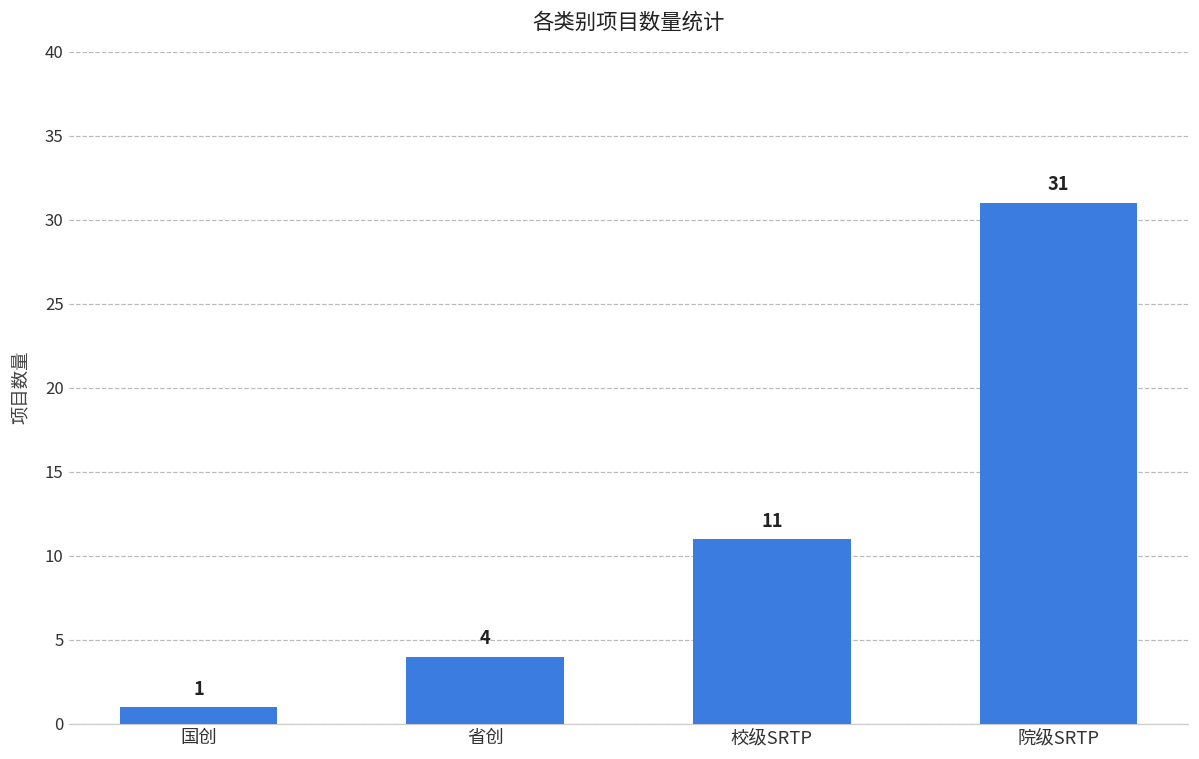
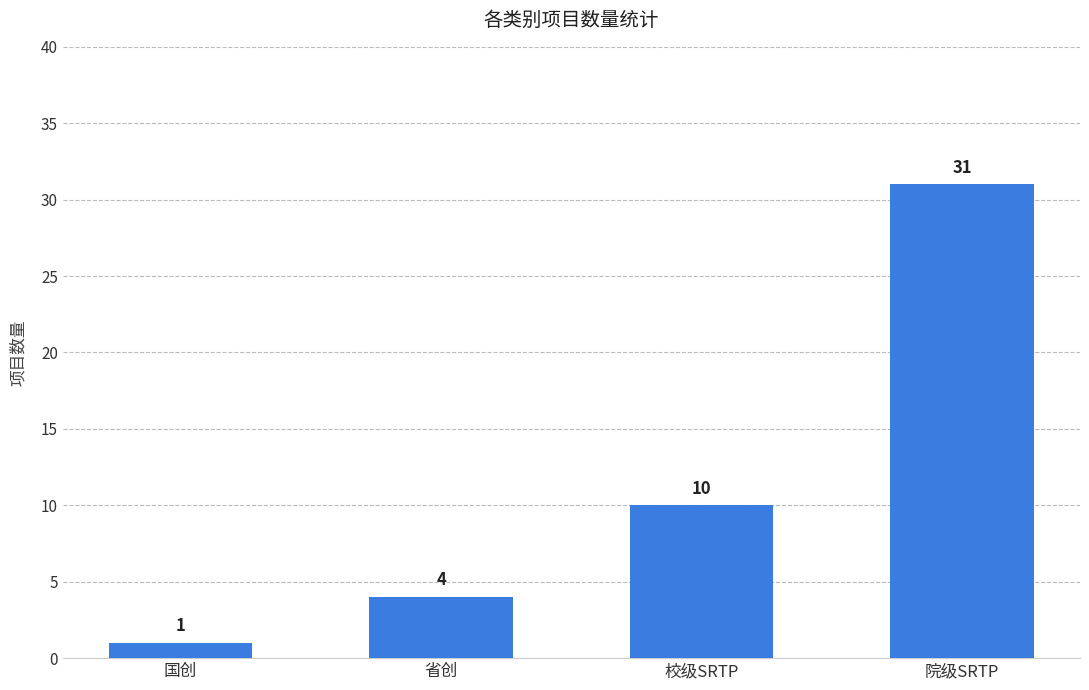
  {
    "国创": 1,
    "省创": 4,
-   "校级SRTP": 11,
+   "校级SRTP": 10,
    "院级SRTP": 31
  }
